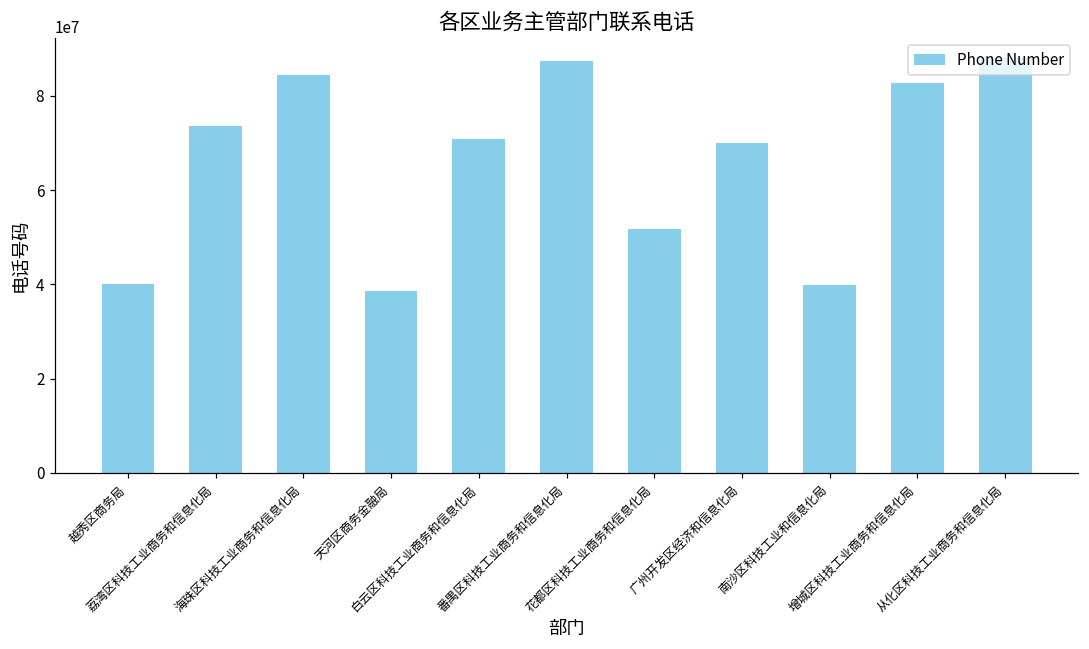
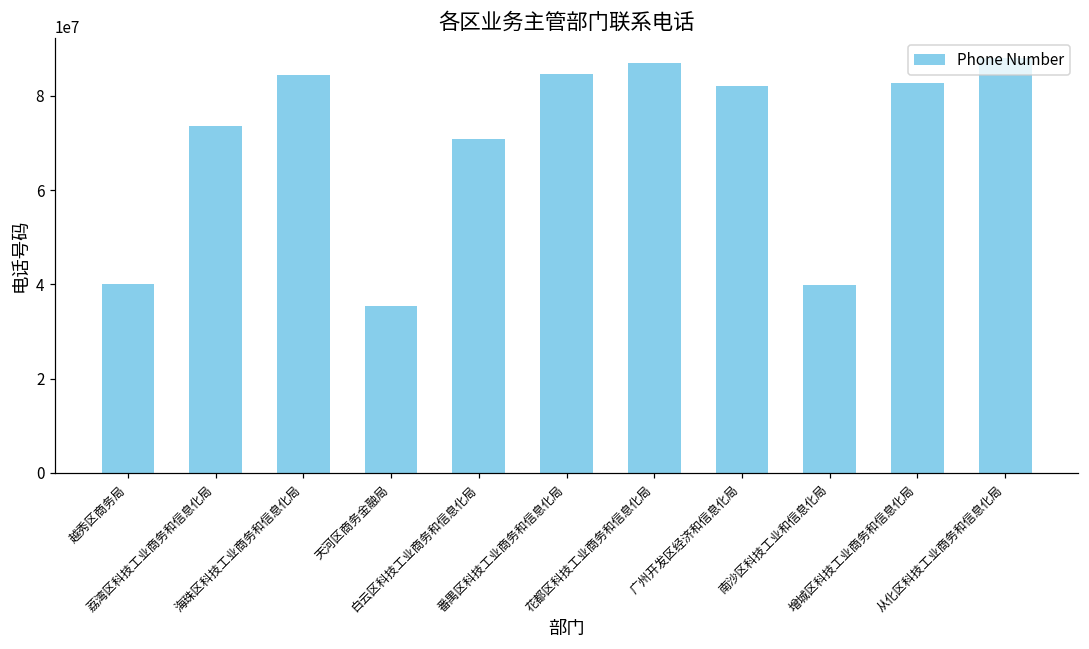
  {
    "越秀区商务局": 40000000,
    "荔湾区科技工业商务和信息化局": 74000000,
    "海珠区科技工业商务和信息化局": 84000000,
-   "天河区商务金融局": 39000000,
+   "天河区商务金融局": 35000000,
    "白云区科技工业商务和信息化局": 71000000,
-   "番禺区科技工业商务和信息化局": 87000000,
-   "花都区科技工业商务和信息化局": 52000000,
-   "广州开发区经济和信息化局": 70000000,
+   "番禺区科技工业商务和信息化局": 85000000,
+   "花都区科技工业商务和信息化局": 87000000,
+   "广州开发区经济和信息化局": 82000000,
    "南沙区科技工业和信息化局": 40000000,
    "增城区科技工业商务和信息化局": 83000000
  }
